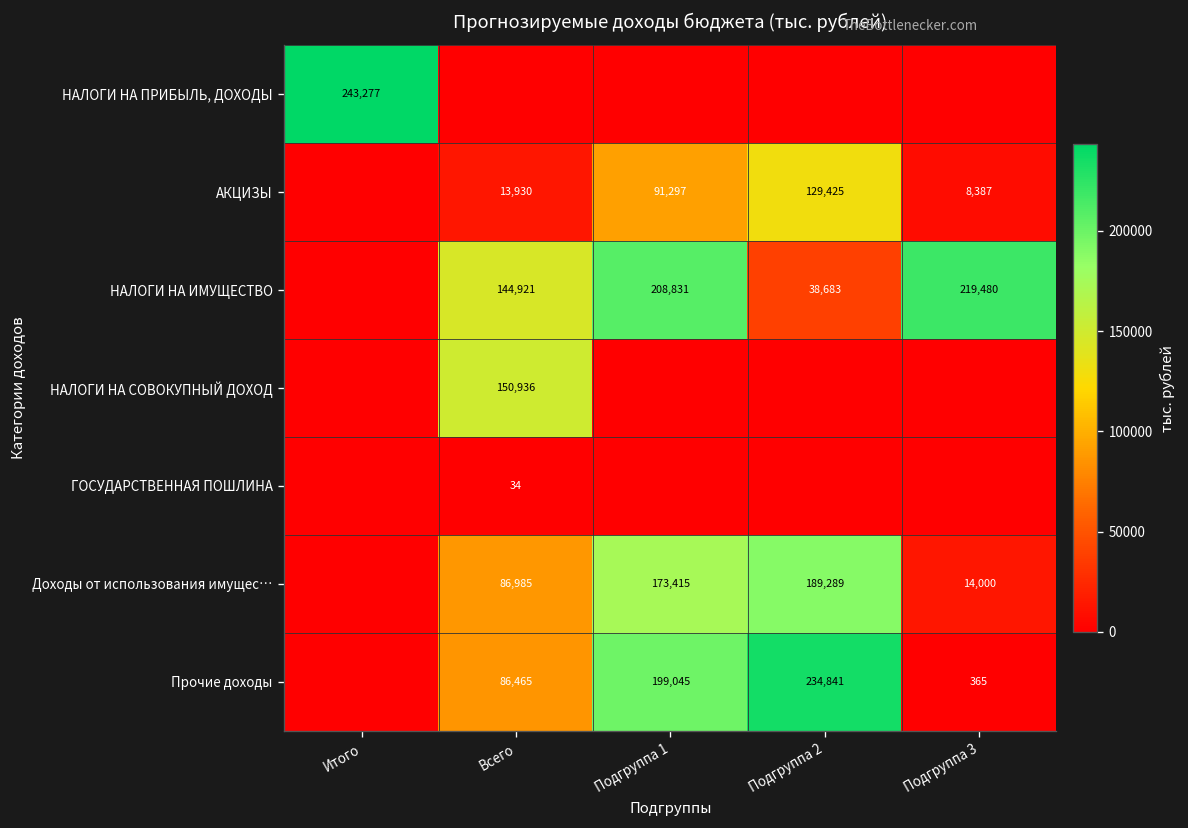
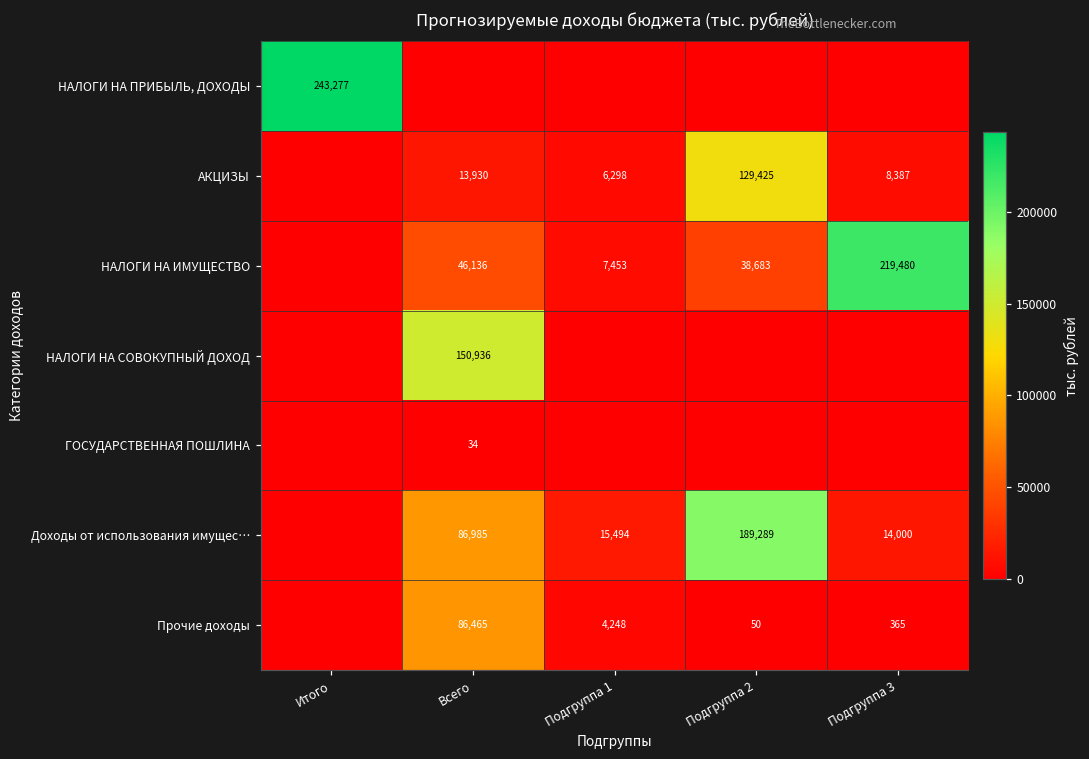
  {
    "НАЛОГИ НА ПРИБЫЛЬ, ДОХОДЫ": {
      "Итого": "243,277"
    },
    "АКЦИЗЫ": {
      "Всего": "13,930",
-     "Подгруппа 1": "91,297",
+     "Подгруппа 1": "6,298",
      "Подгруппа 2": "129,425",
      "Подгруппа 3": "8,387"
    },
    "НАЛОГИ НА ИМУЩЕСТВО": {
-     "Всего": "144,921",
-     "Подгруппа 1": "208,831",
+     "Всего": "46,136",
+     "Подгруппа 1": "7,453",
      "Подгруппа 2": "38,683",
      "Подгруппа 3": "219,480"
    },
    "НАЛОГИ НА СОВОКУПНЫЙ ДОХОД": {
      "Всего": "150,936"
    },
    "ГОСУДАРСТВЕННАЯ ПОШЛИНА": {
      "Всего": "34"
    },
    "Доходы от использования имущес…": {
      "Всего": "86,985",
-     "Подгруппа 1": "173,415",
+     "Подгруппа 1": "15,494",
      "Подгруппа 2": "189,289",
      "Подгруппа 3": "14,000"
    },
    "Прочие доходы": {
      "Всего": "86,465",
-     "Подгруппа 1": "199,045",
-     "Подгруппа 2": "234,841",
+     "Подгруппа 1": "4,248",
+     "Подгруппа 2": "50",
      "Подгруппа 3": "365"
    }
  }
